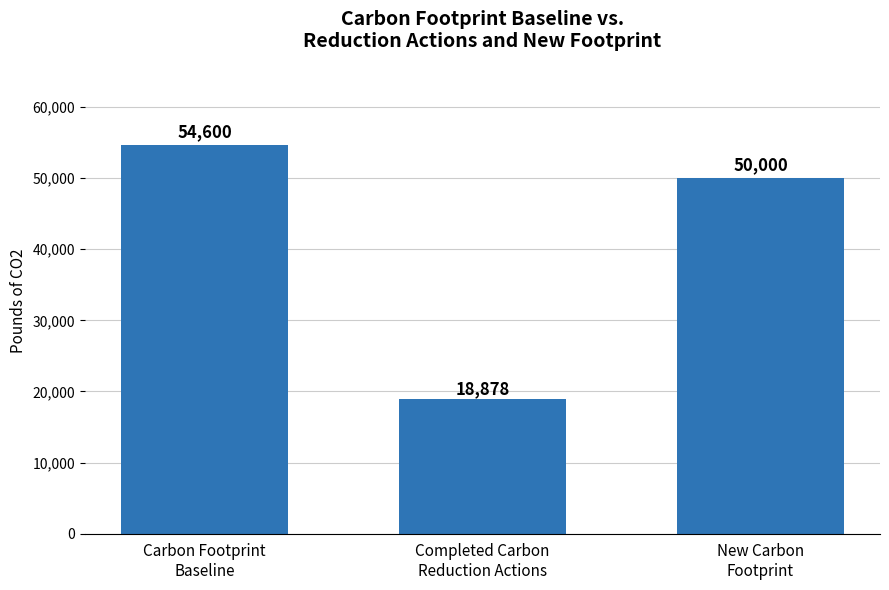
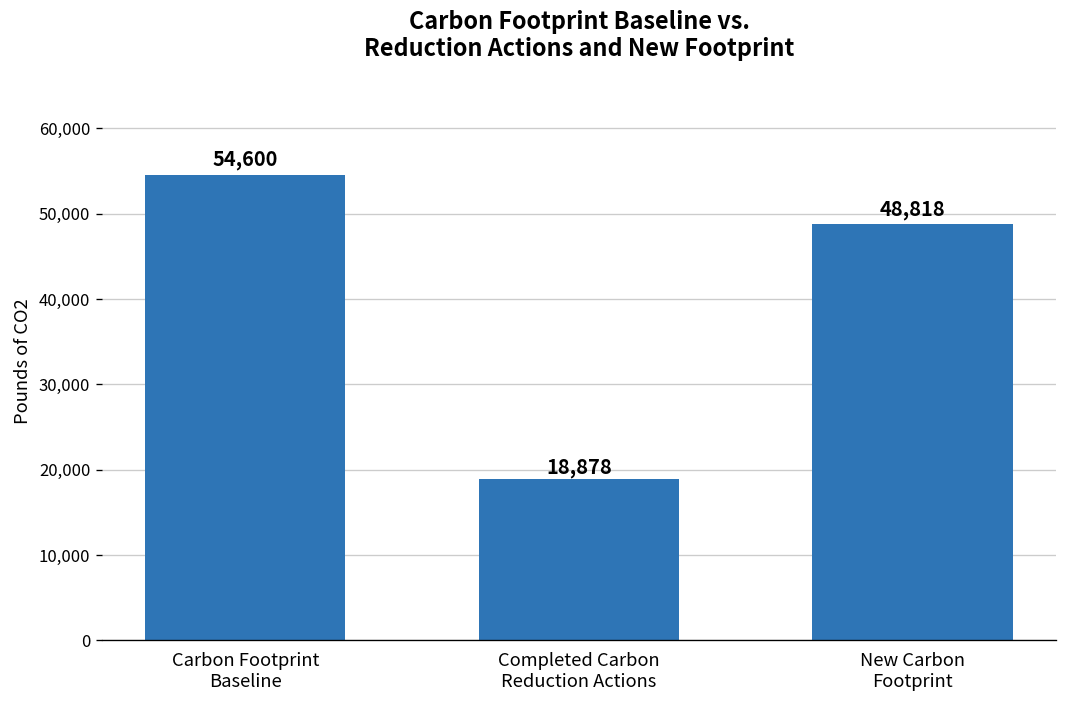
  {
    "Carbon Footprint Baseline": "54,600",
    "Completed Carbon Reduction Actions": "18,878",
-   "New Carbon Footprint": "50,000"
+   "New Carbon Footprint": "48,818"
  }
